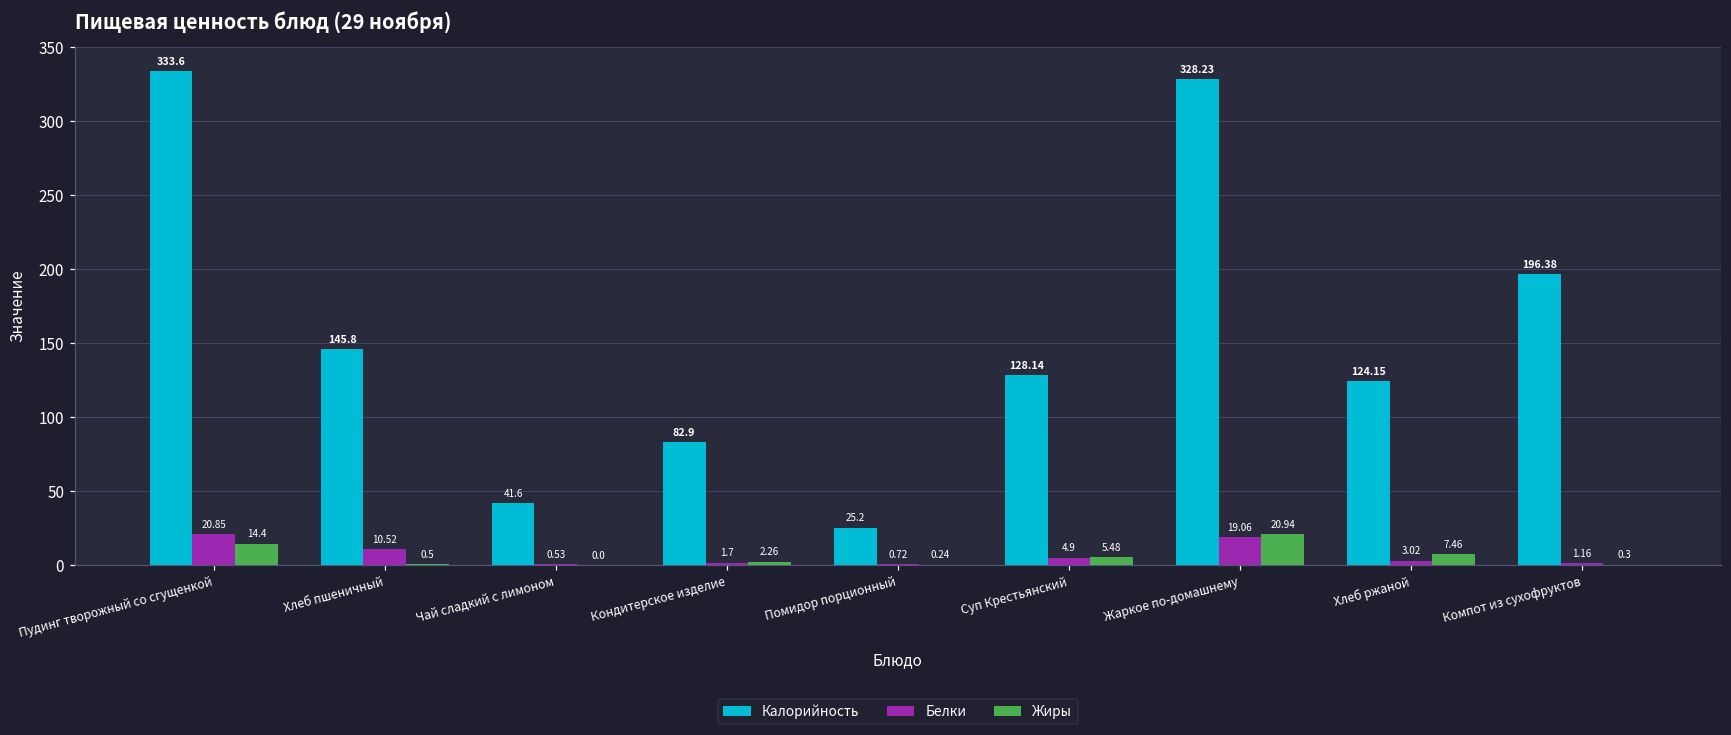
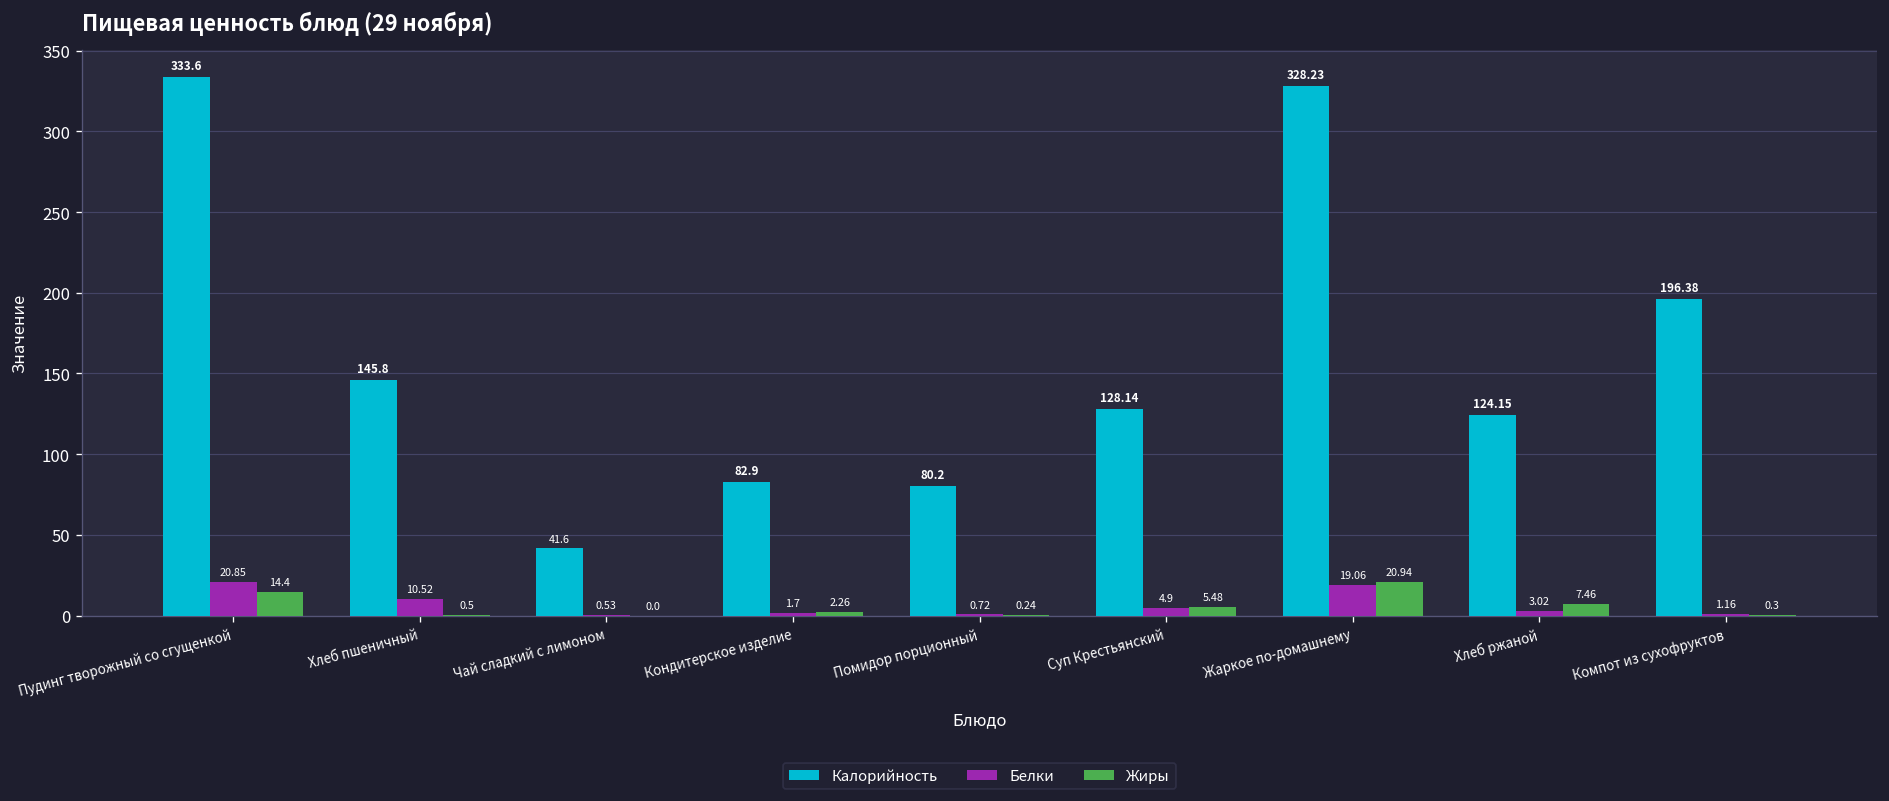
  {
    "Калорийность": {
      "Пудинг творожный со сгущенкой": 333.6,
      "Хлеб пшеничный": 145.8,
      "Чай сладкий с лимоном": 41.6,
      "Кондитерское изделие": 82.9,
-     "Помидор порционный": 25.2,
+     "Помидор порционный": 80.2,
      "Суп Крестьянский": 128.14,
      "Жаркое по-домашнему": 328.23,
      "Хлеб ржаной": 124.15,
      "Компот из сухофруктов": 196.38
    },
    "Белки": {
      "Пудинг творожный со сгущенкой": 20.85,
      "Хлеб пшеничный": 10.52,
      "Чай сладкий с лимоном": 0.53,
      "Кондитерское изделие": 1.7,
      "Помидор порционный": 0.72,
      "Суп Крестьянский": 4.9,
      "Жаркое по-домашнему": 19.06,
      "Хлеб ржаной": 3.02,
      "Компот из сухофруктов": 1.16
    },
    "Жиры": {
      "Пудинг творожный со сгущенкой": 14.4,
      "Хлеб пшеничный": 0.5,
      "Чай сладкий с лимоном": 0.0,
      "Кондитерское изделие": 2.26,
      "Помидор порционный": 0.24,
      "Суп Крестьянский": 5.48,
      "Жаркое по-домашнему": 20.94,
      "Хлеб ржаной": 7.46,
      "Компот из сухофруктов": 0.3
    }
  }
